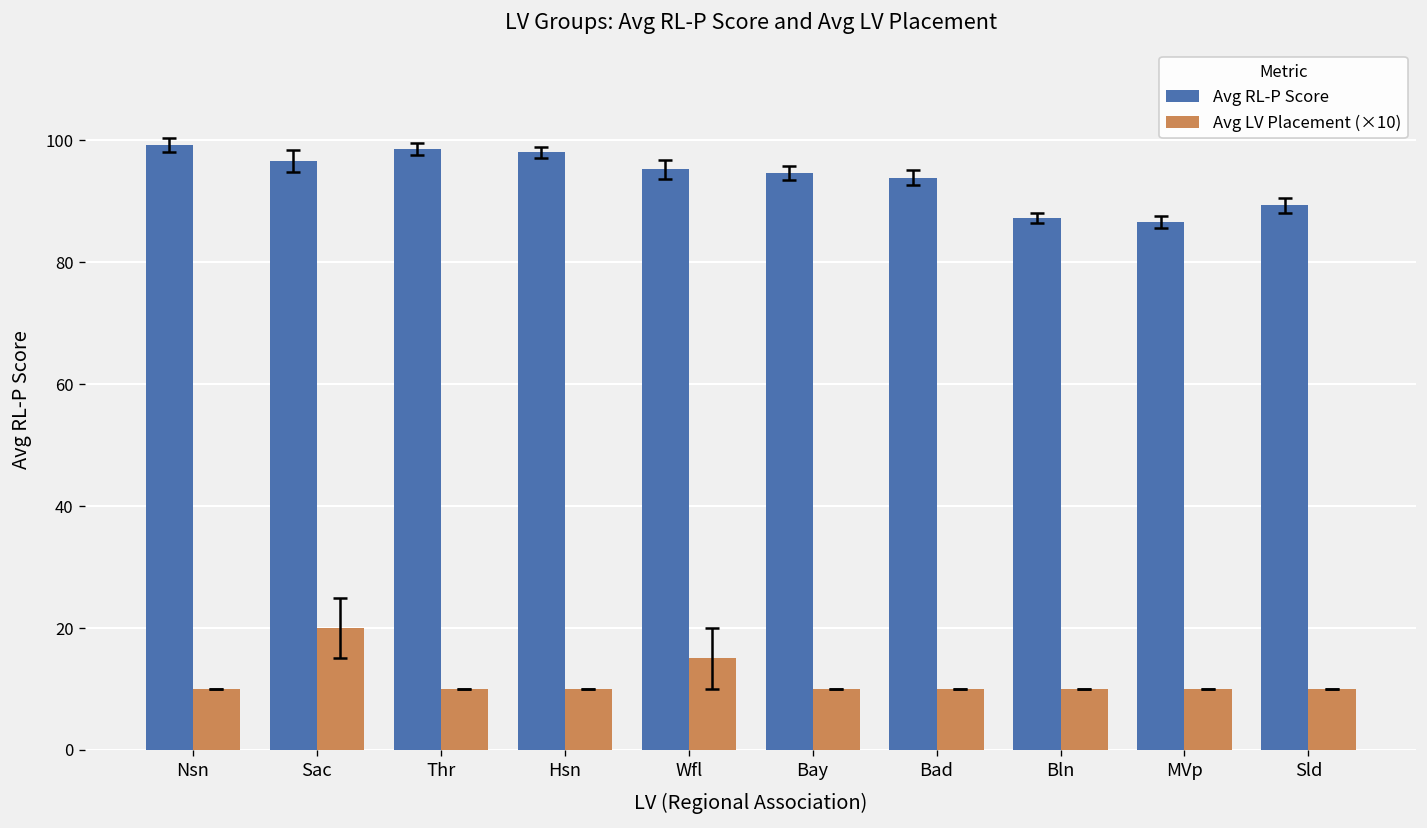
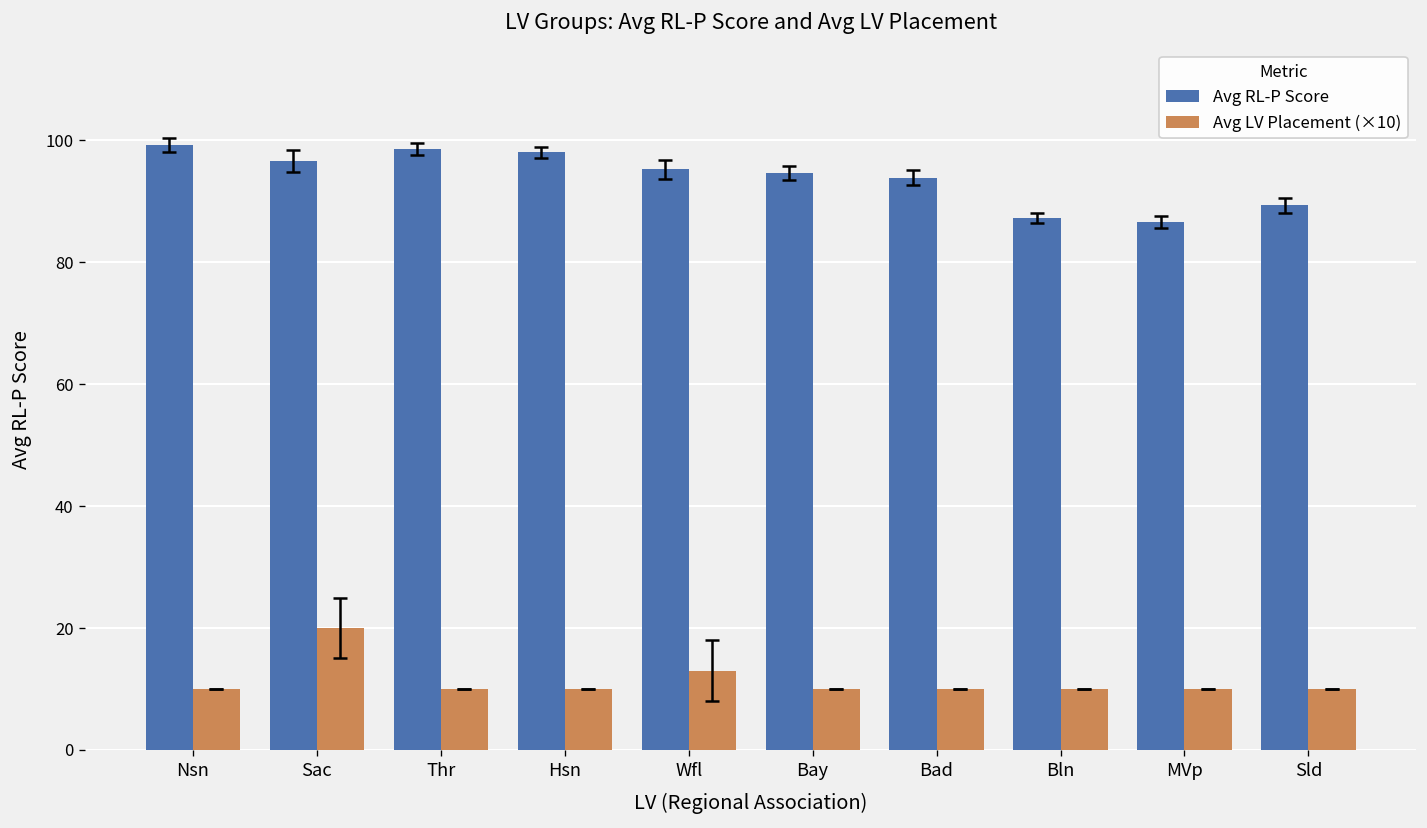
  {
    "Avg LV Placement (×10)": {
      "Nsn": 10,
      "Sac": 20,
      "Thr": 10,
      "Hsn": 10,
-     "Wfl": 15,
+     "Wfl": 13,
      "Bay": 10,
      "Bad": 10,
      "Bln": 10,
      "MVp": 10,
      "Sld": 10
    }
  }
